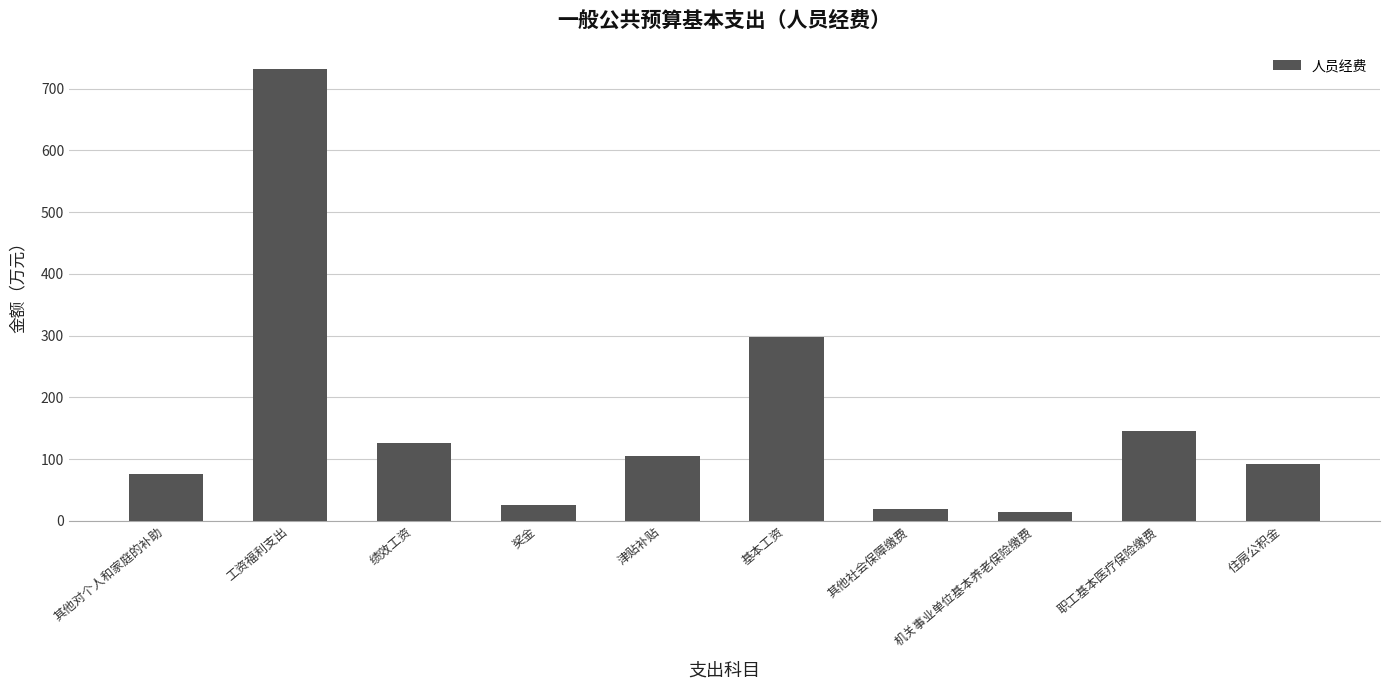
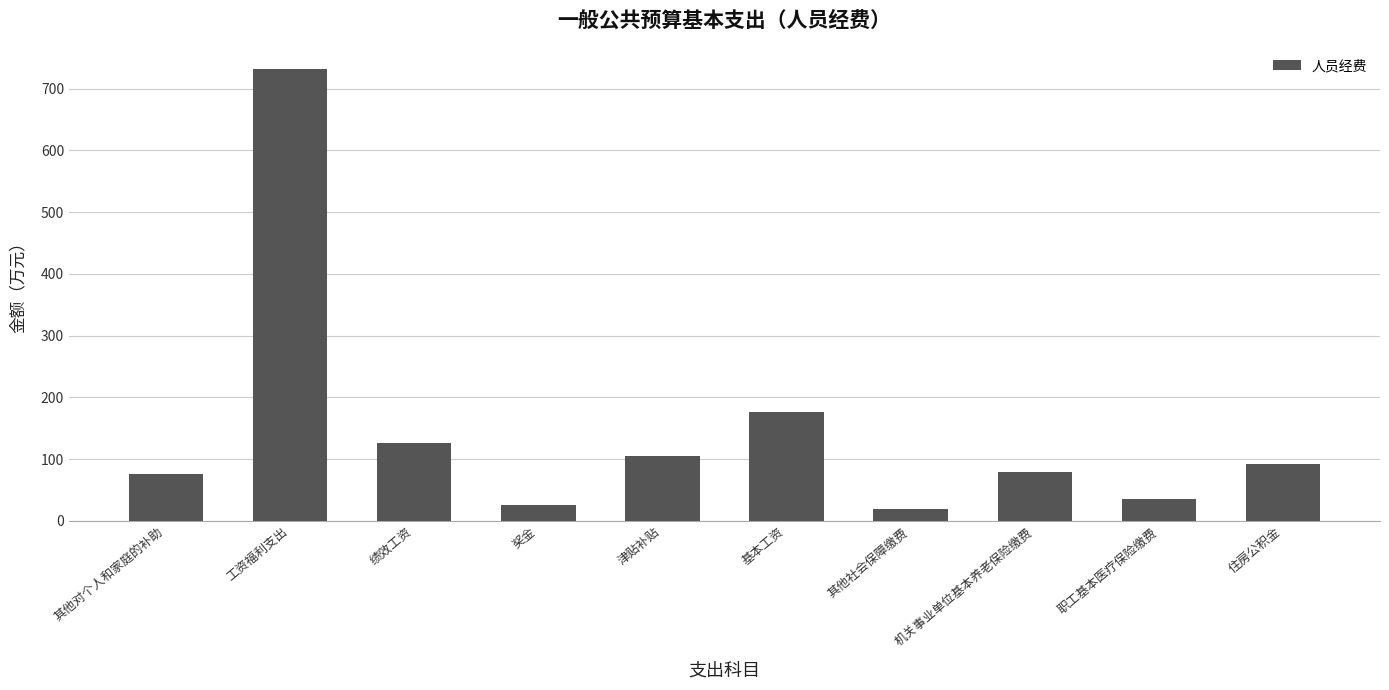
  {
    "其他对个人和家庭的补助": 80,
    "工资福利支出": 730,
    "绩效工资": 130,
    "奖金": 20,
    "津贴补贴": 100,
-   "基本工资": 300,
+   "基本工资": 180,
    "其他社会保障缴费": 20,
-   "机关事业单位基本养老保险缴费": 10,
-   "职工基本医疗保险缴费": 150,
+   "机关事业单位基本养老保险缴费": 80,
+   "职工基本医疗保险缴费": 40,
    "住房公积金": 90
  }
